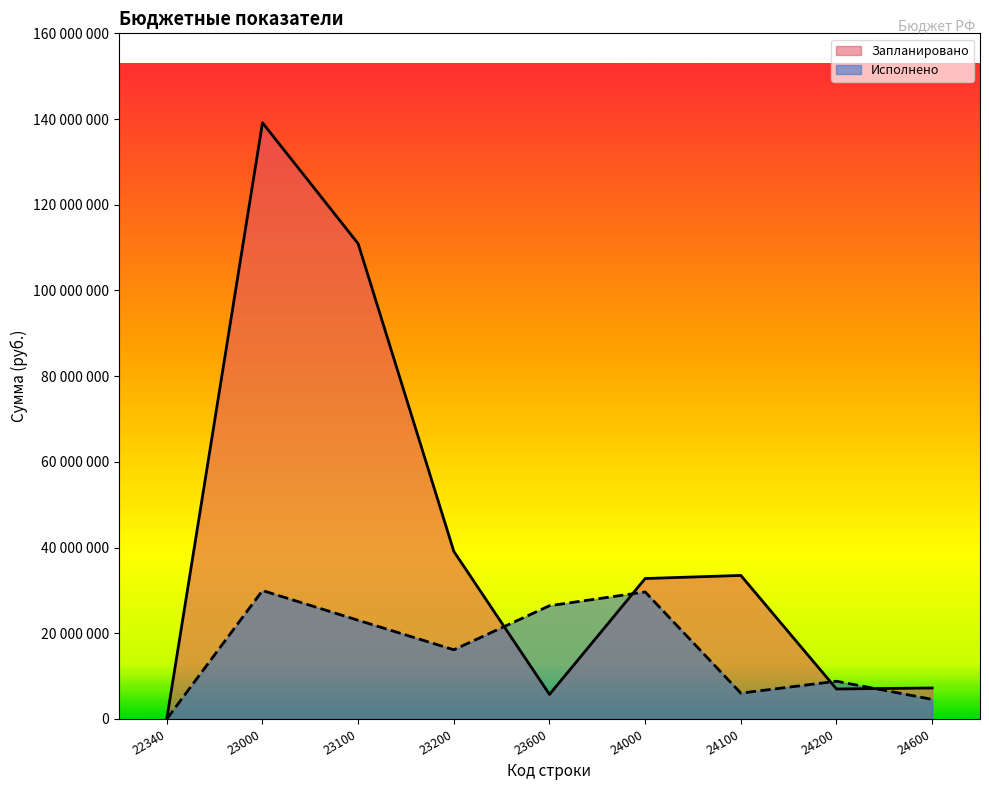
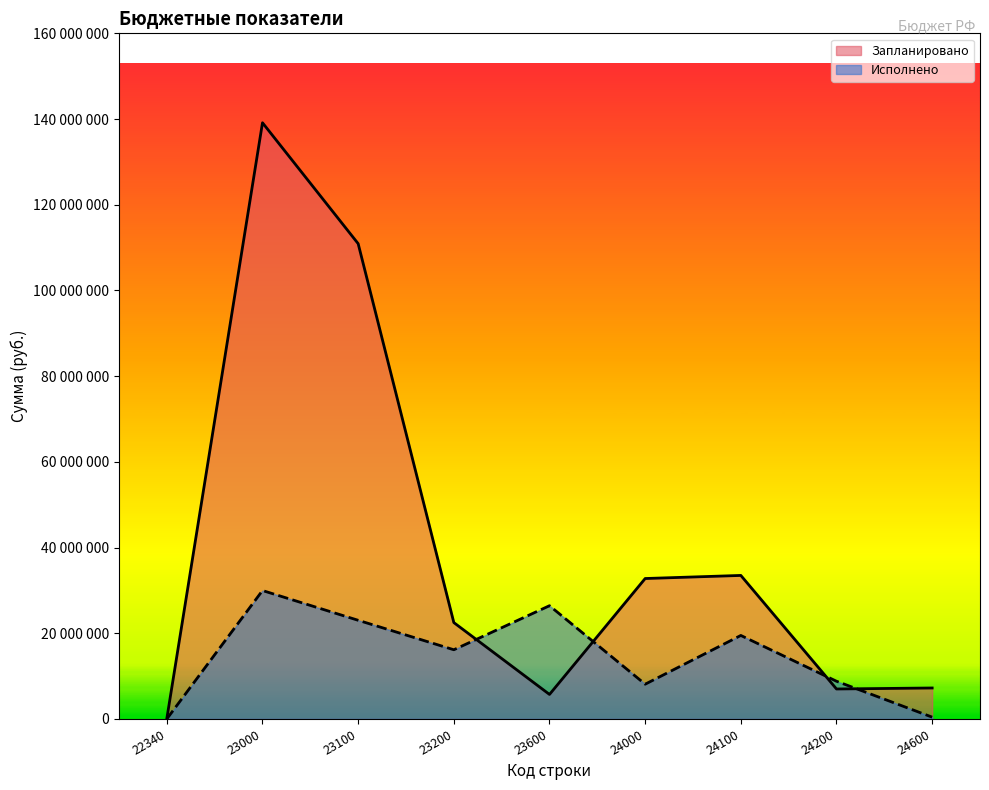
  {
    "Запланировано": {
      "23000": 139000000,
      "23100": 111000000,
-     "23200": 39000000,
+     "23200": 22000000,
      "23600": 6000000,
      "24000": 33000000,
      "24100": 33000000,
      "24200": 7000000,
      "24600": 7000000
    },
    "Исполнено": {
      "23000": 30000000,
      "23100": 23000000,
      "23200": 16000000,
      "23600": 26000000,
-     "24000": 30000000,
-     "24100": 6000000,
+     "24000": 8000000,
+     "24100": 19000000,
      "24200": 9000000,
-     "24600": 5000000
+     "24600": 0
    }
  }
